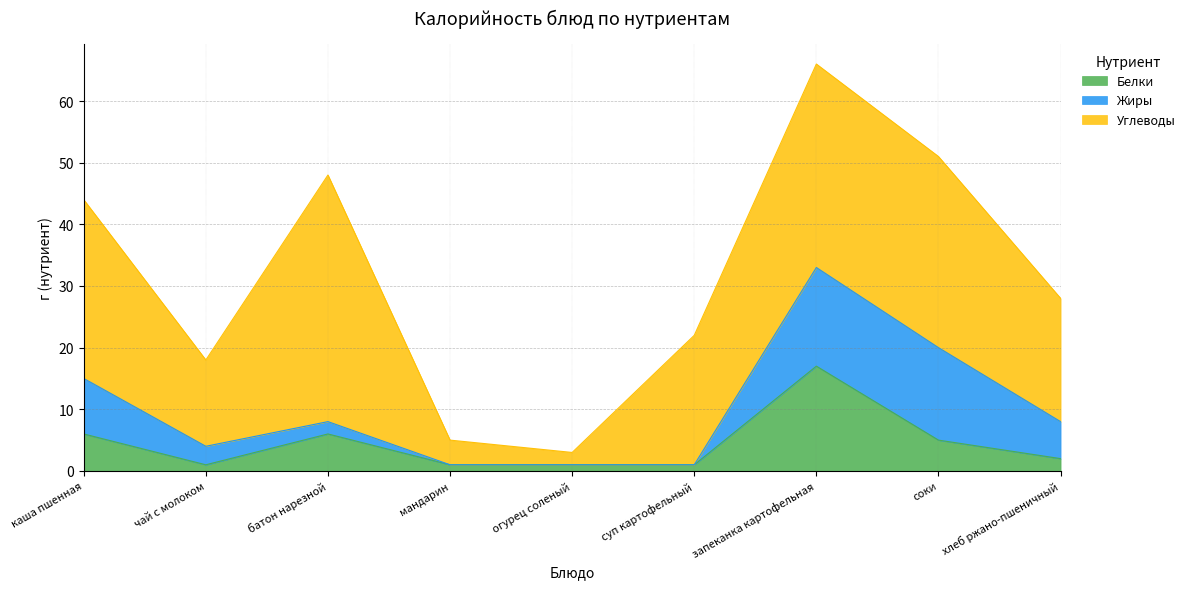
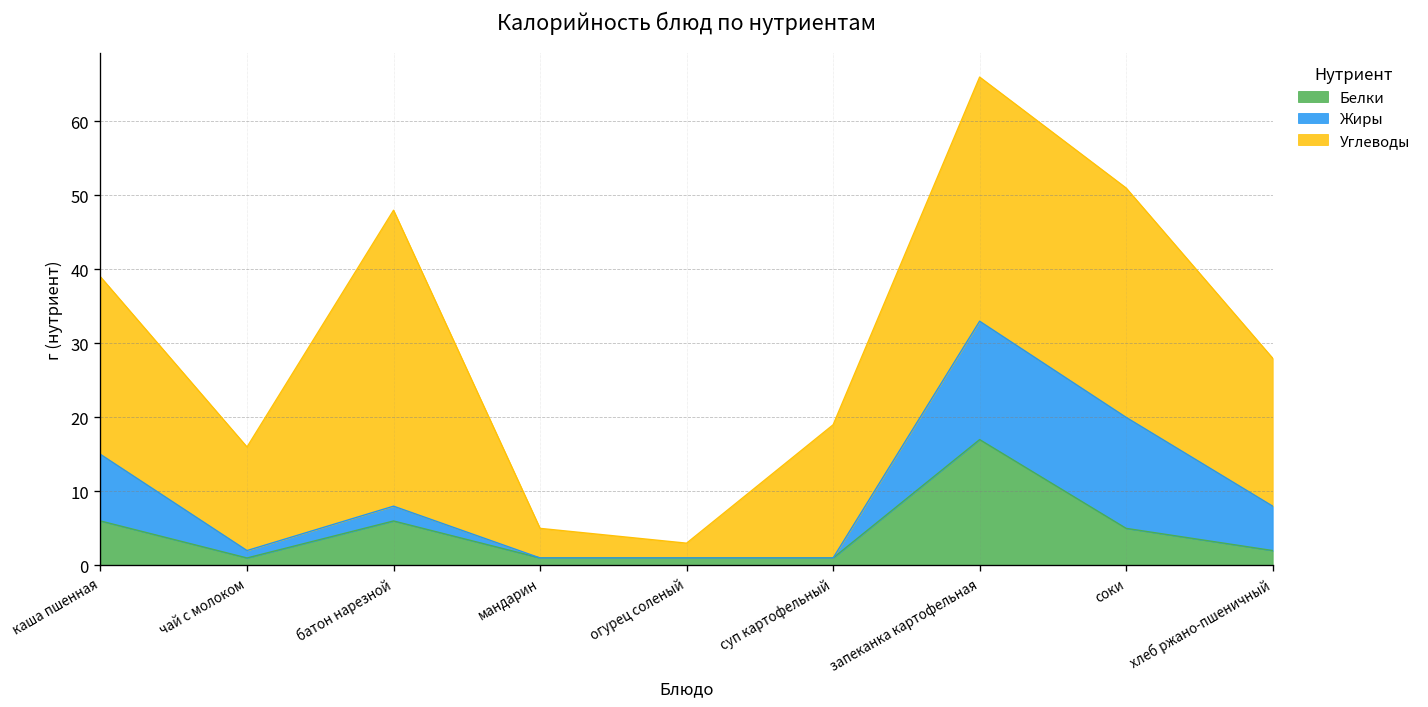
  {
    "Белки": {
      "каша пшенная": 6,
      "чай с молоком": 1,
      "батон нарезной": 6,
      "запеканка картофельная": 17,
      "соки": 5,
      "хлеб ржано-пшеничный": 2
    },
    "Жиры": {
      "каша пшенная": 9,
-     "чай с молоком": 3,
+     "чай с молоком": 1,
      "батон нарезной": 2,
      "запеканка картофельная": 16,
      "соки": 15,
      "хлеб ржано-пшеничный": 6
    },
    "Углеводы": {
-     "каша пшенная": 29,
+     "каша пшенная": 24,
      "чай с молоком": 14,
      "батон нарезной": 40,
      "мандарин": 4,
      "огурец соленый": 2,
-     "суп картофельный": 21,
+     "суп картофельный": 18,
      "запеканка картофельная": 33,
      "соки": 31,
      "хлеб ржано-пшеничный": 20
    }
  }
